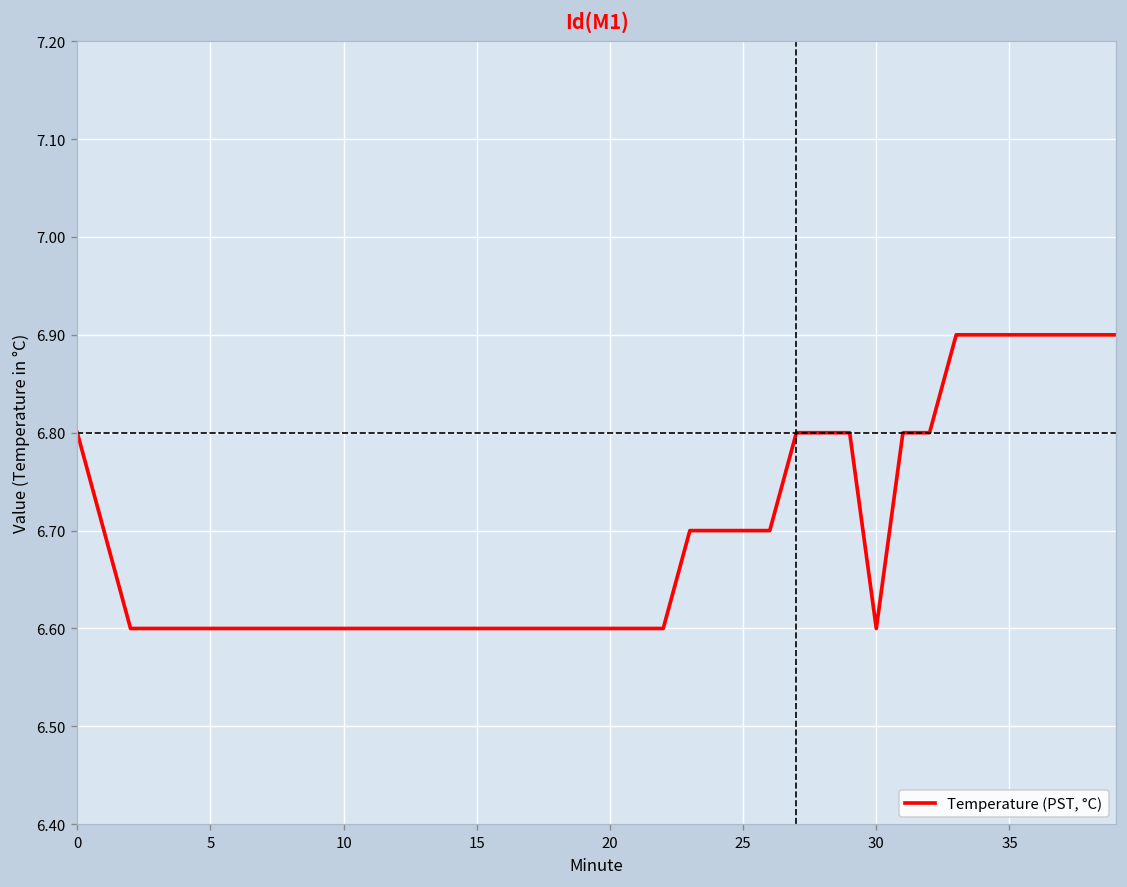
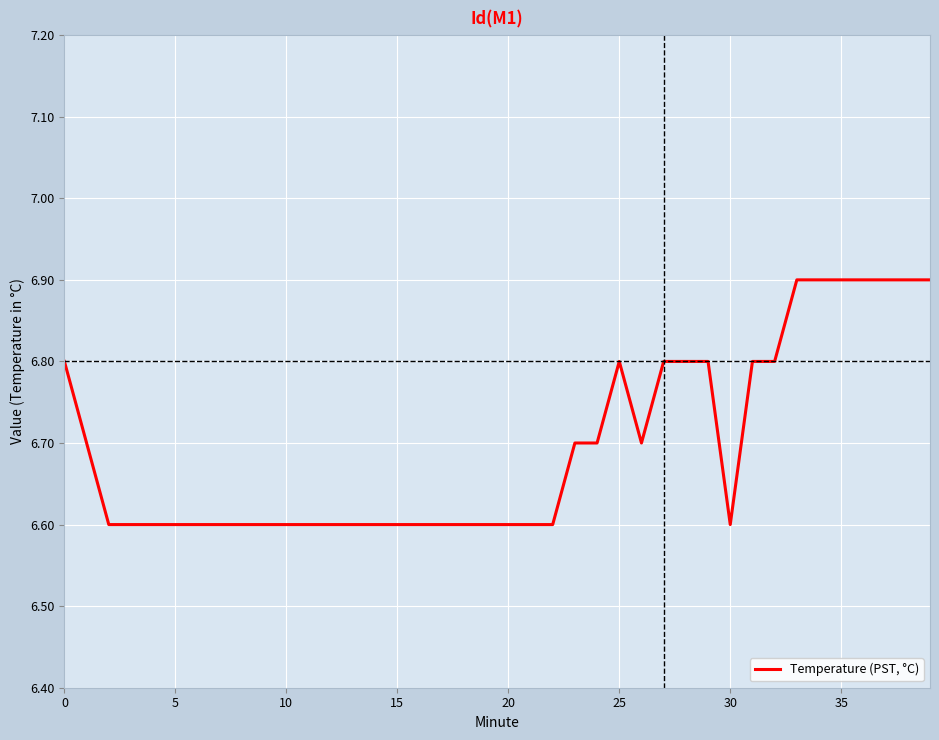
  {
    "0": 6.8,
    "5": 6.6,
    "10": 6.6,
    "15": 6.6,
    "20": 6.6,
-   "25": 6.7,
+   "25": 6.8,
    "30": 6.6,
    "35": 6.9
  }
